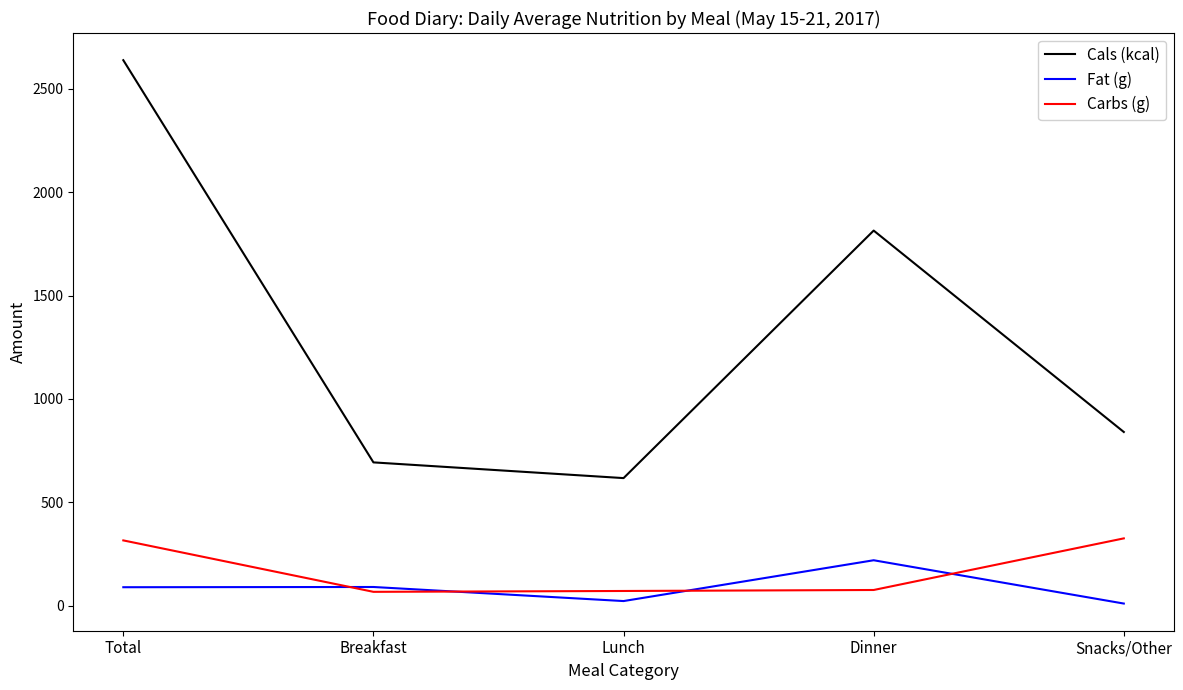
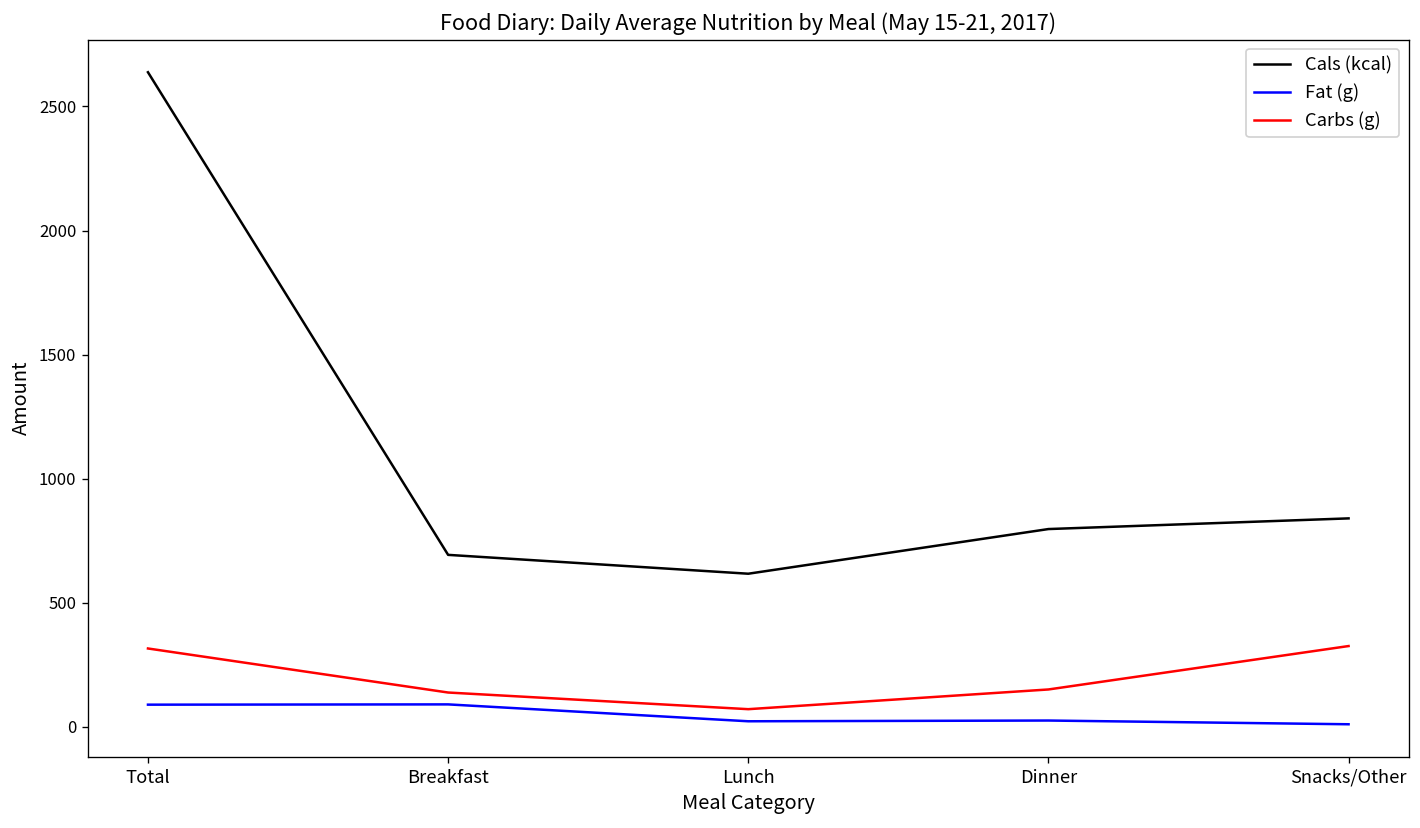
  {
    "Cals (kcal)": {
      "Total": 2640,
      "Breakfast": 690,
      "Lunch": 620,
-     "Dinner": 1810,
+     "Dinner": 800,
      "Snacks/Other": 840
    },
    "Fat (g)": {
      "Total": 90,
      "Breakfast": 90,
      "Lunch": 20,
-     "Dinner": 220,
+     "Dinner": 30,
      "Snacks/Other": 10
    },
    "Carbs (g)": {
      "Total": 320,
-     "Breakfast": 70,
+     "Breakfast": 140,
      "Lunch": 70,
-     "Dinner": 80,
+     "Dinner": 150,
      "Snacks/Other": 330
    }
  }
